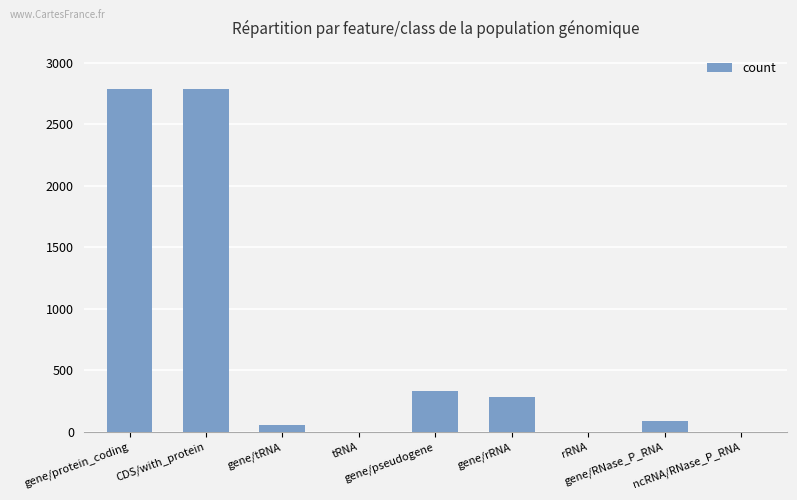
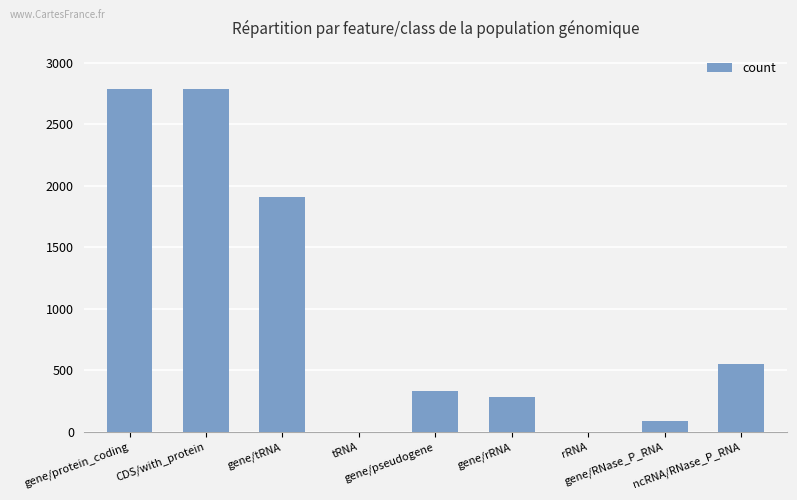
  {
    "gene/protein_coding": 2790,
    "CDS/with_protein": 2790,
-   "gene/tRNA": 60,
+   "gene/tRNA": 1910,
    "tRNA": 0,
    "gene/pseudogene": 330,
    "gene/rRNA": 290,
    "rRNA": 0,
    "gene/RNase_P_RNA": 90,
-   "ncRNA/RNase_P_RNA": 0
+   "ncRNA/RNase_P_RNA": 550
  }
